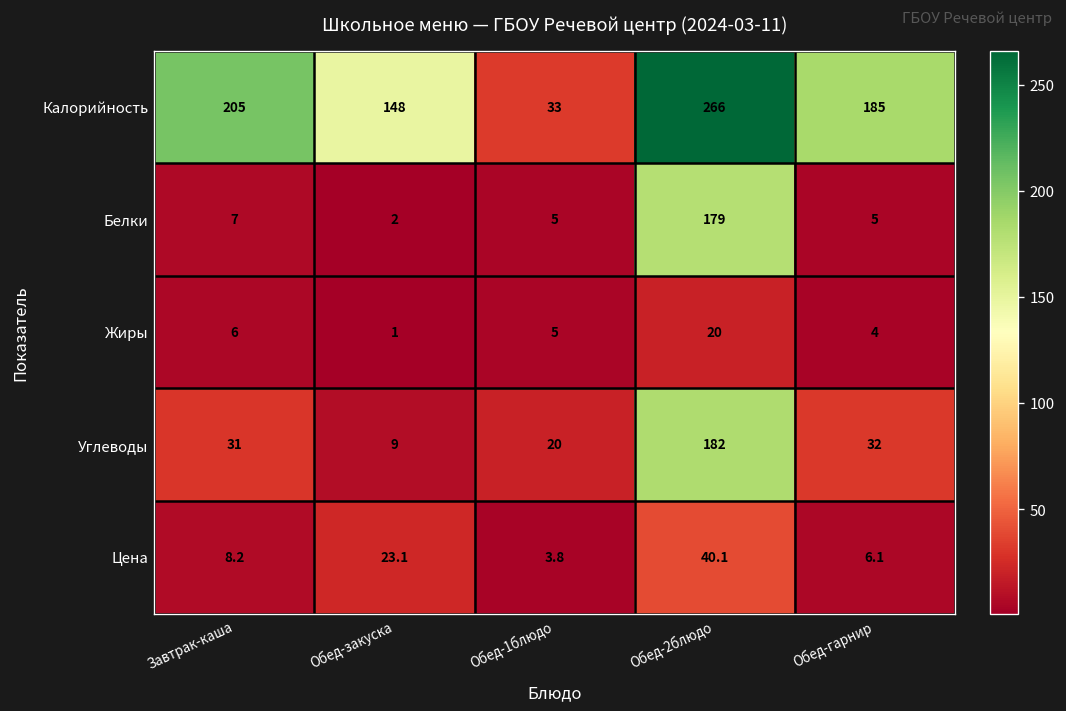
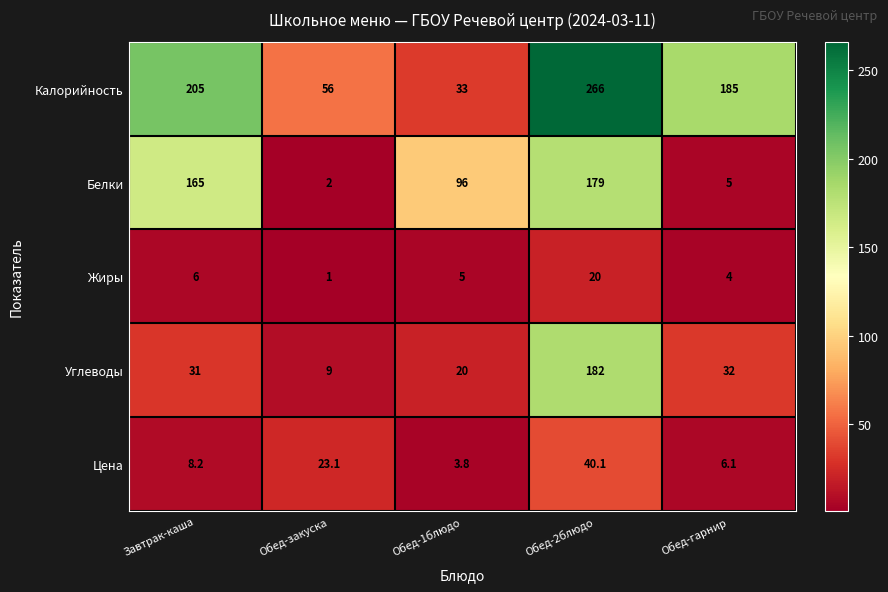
  {
    "Калорийность": {
      "Завтрак-каша": 205,
-     "Обед-закуска": 148,
+     "Обед-закуска": 56,
      "Обед-1блюдо": 33,
      "Обед-2блюдо": 266,
      "Обед-гарнир": 185
    },
    "Белки": {
-     "Завтрак-каша": 7,
+     "Завтрак-каша": 165,
      "Обед-закуска": 2,
-     "Обед-1блюдо": 5,
+     "Обед-1блюдо": 96,
      "Обед-2блюдо": 179,
      "Обед-гарнир": 5
    },
    "Жиры": {
      "Завтрак-каша": 6,
      "Обед-закуска": 1,
      "Обед-1блюдо": 5,
      "Обед-2блюдо": 20,
      "Обед-гарнир": 4
    },
    "Углеводы": {
      "Завтрак-каша": 31,
      "Обед-закуска": 9,
      "Обед-1блюдо": 20,
      "Обед-2блюдо": 182,
      "Обед-гарнир": 32
    },
    "Цена": {
      "Завтрак-каша": 8.2,
      "Обед-закуска": 23.1,
      "Обед-1блюдо": 3.8,
      "Обед-2блюдо": 40.1,
      "Обед-гарнир": 6.1
    }
  }
